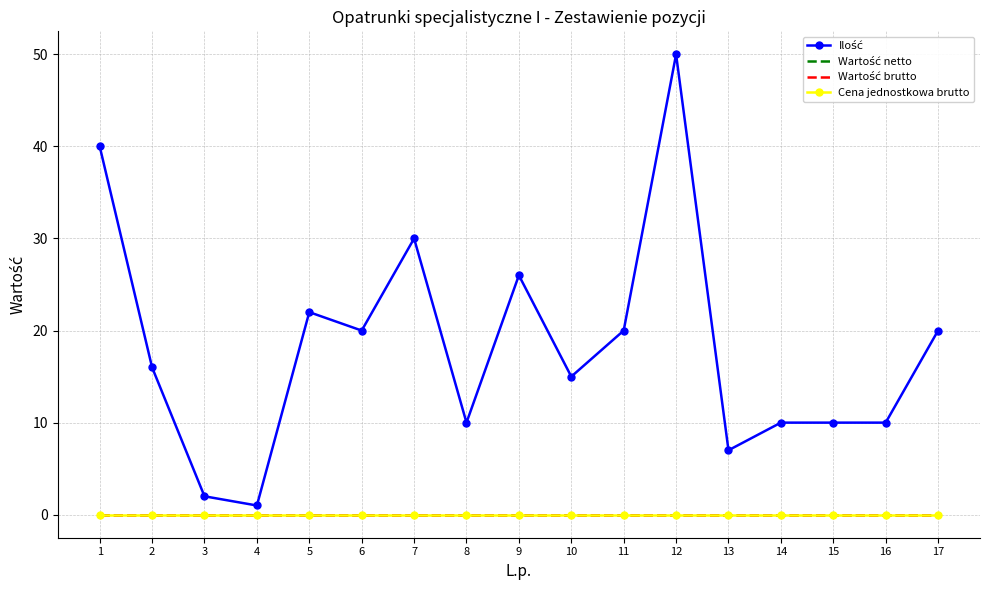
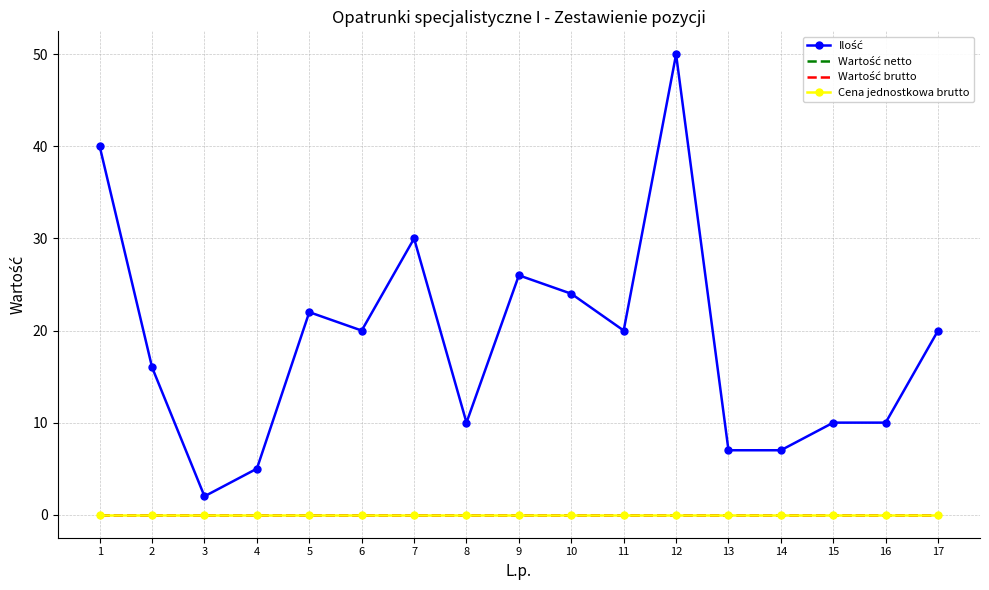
  {
    "Ilość": {
      "1": 40,
      "2": 16,
      "3": 2,
-     "4": 1,
+     "4": 5,
      "5": 22,
      "6": 20,
      "7": 30,
      "8": 10,
      "9": 26,
-     "10": 15,
+     "10": 24,
      "11": 20,
      "12": 50,
      "13": 7,
-     "14": 10,
+     "14": 7,
      "15": 10,
      "16": 10,
      "17": 20
    },
    "Cena jednostkowa brutto": {
      "1": 0,
      "2": 0,
      "3": 0,
      "4": 0,
      "5": 0,
      "6": 0,
      "7": 0,
      "8": 0,
      "9": 0,
      "10": 0,
      "11": 0,
      "12": 0,
      "13": 0,
      "14": 0,
      "15": 0,
      "16": 0,
      "17": 0
    }
  }
